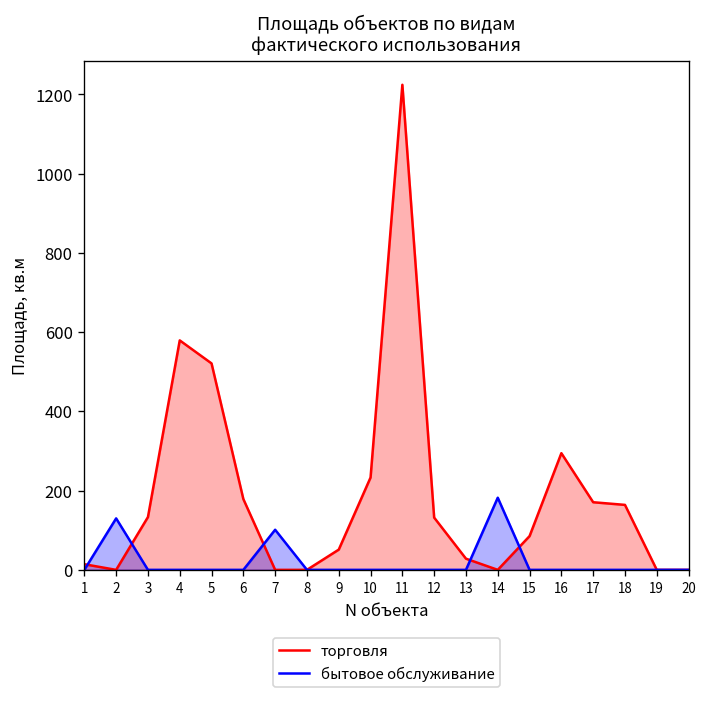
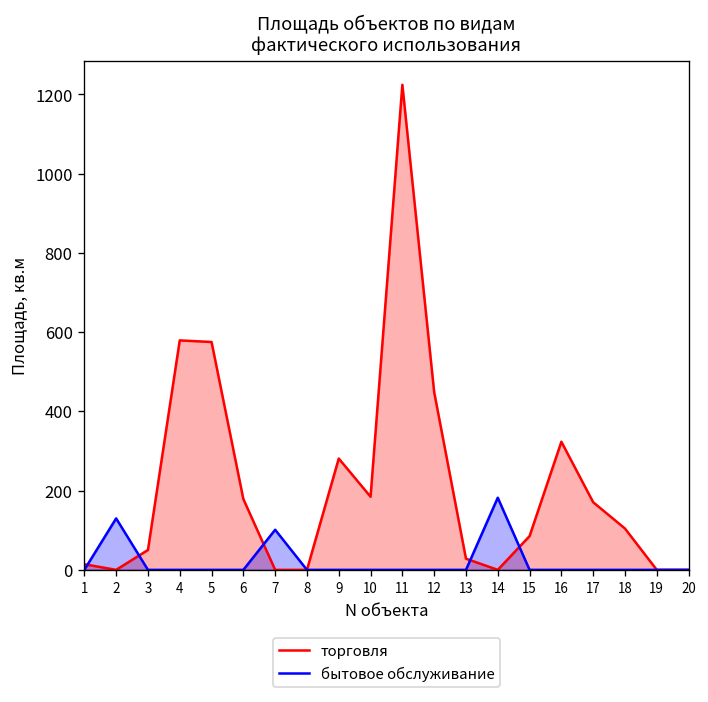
  {
    "торговля": {
      "1": 10,
      "2": 0,
-     "3": 130,
+     "3": 50,
      "4": 580,
-     "5": 520,
+     "5": 580,
      "6": 180,
      "7": 0,
-     "9": 50,
-     "10": 230,
+     "9": 280,
+     "10": 180,
      "11": 1220,
-     "12": 130,
+     "12": 450,
      "13": 30,
      "14": 0,
      "15": 90,
-     "16": 290,
+     "16": 320,
      "17": 170,
-     "18": 160
+     "18": 100
    },
    "бытовое обслуживание": {
      "1": 0,
      "2": 130,
      "3": 0,
      "4": 0,
      "5": 0,
      "6": 0,
      "7": 100,
      "9": 0,
      "10": 0,
      "11": 0,
      "12": 0,
      "13": 0,
      "14": 180,
      "15": 0,
      "16": 0,
      "17": 0,
      "18": 0
    }
  }
